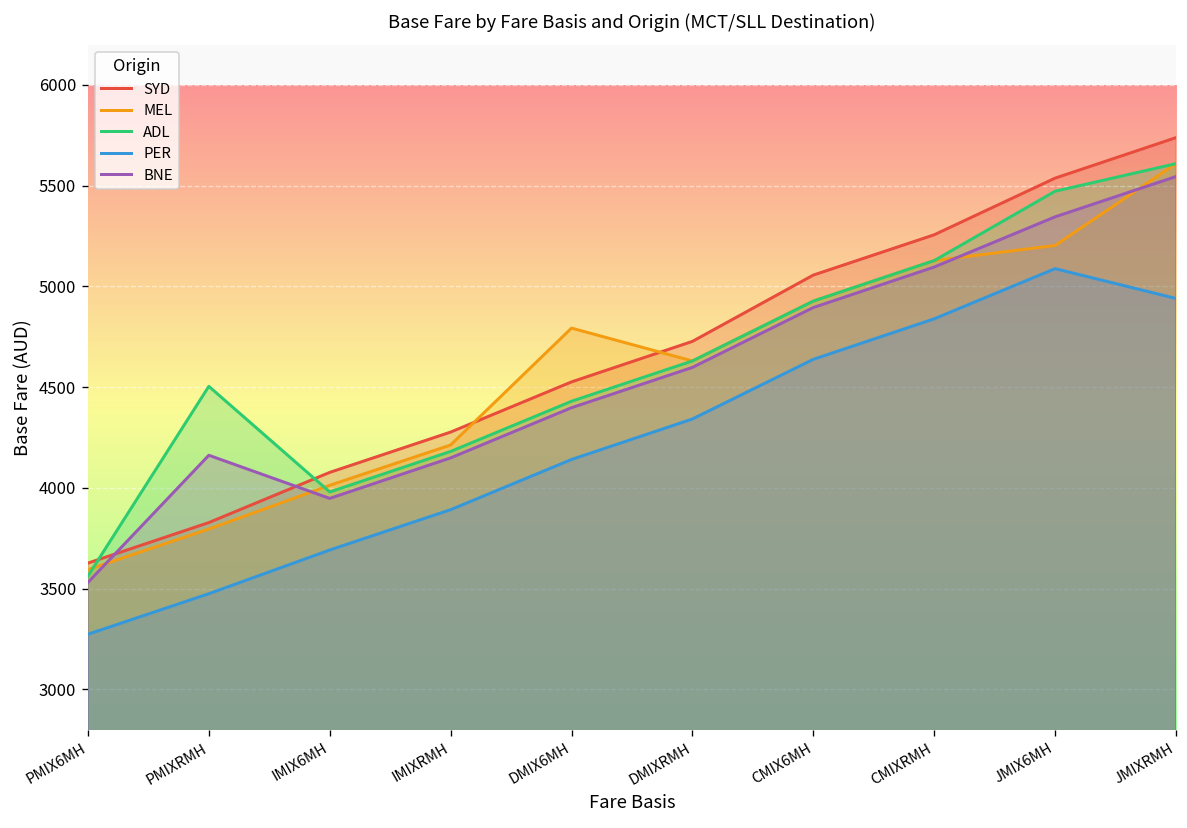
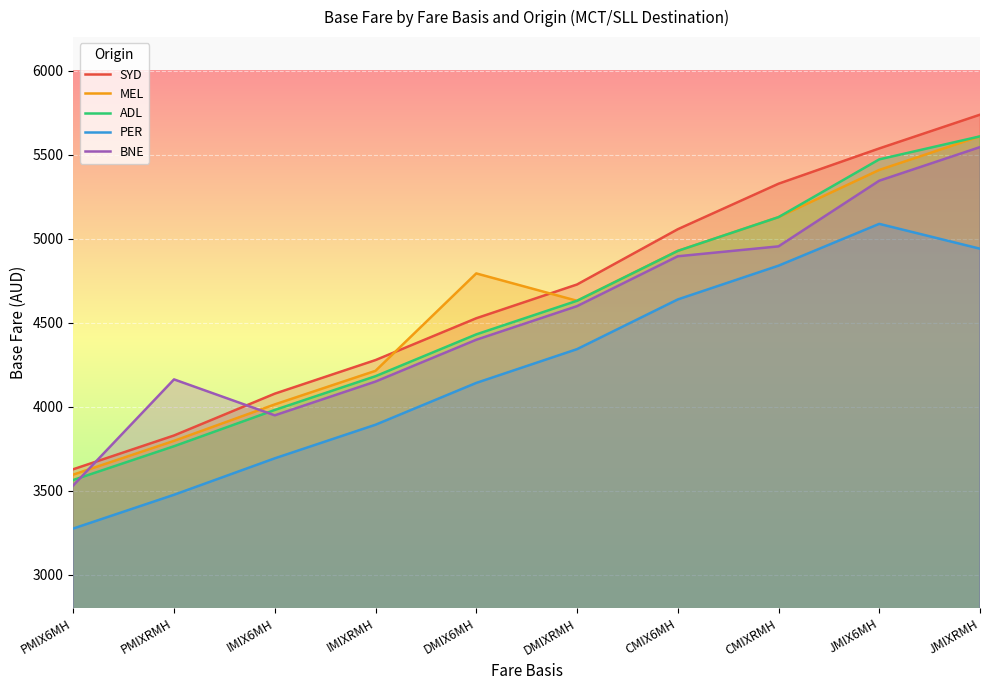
  {
    "SYD": {
      "PMIX6MH": 3630,
      "PMIXRMH": 3830,
      "IMIX6MH": 4080,
      "IMIXRMH": 4280,
      "DMIX6MH": 4530,
      "DMIXRMH": 4730,
      "CMIX6MH": 5060,
-     "CMIXRMH": 5260,
+     "CMIXRMH": 5330,
      "JMIX6MH": 5540,
      "JMIXRMH": 5740
    },
    "MEL": {
      "PMIX6MH": 3600,
      "PMIXRMH": 3800,
      "IMIX6MH": 4010,
      "IMIXRMH": 4210,
      "DMIX6MH": 4790,
-     "JMIX6MH": 5200
+     "JMIX6MH": 5410
    },
    "ADL": {
      "PMIX6MH": 3560,
-     "PMIXRMH": 4500,
+     "PMIXRMH": 3760,
      "IMIX6MH": 3980,
      "IMIXRMH": 4180,
      "DMIX6MH": 4430,
      "JMIX6MH": 5470
    },
    "PER": {
      "PMIX6MH": 3270,
      "PMIXRMH": 3480,
      "IMIX6MH": 3690,
      "IMIXRMH": 3890,
      "DMIX6MH": 4140,
      "DMIXRMH": 4340,
      "CMIX6MH": 4640,
      "CMIXRMH": 4840,
      "JMIX6MH": 5090,
      "JMIXRMH": 4940
    },
    "BNE": {
      "PMIX6MH": 3530,
      "PMIXRMH": 4160,
      "IMIX6MH": 3950,
      "IMIXRMH": 4150,
      "DMIX6MH": 4400,
      "DMIXRMH": 4600,
      "CMIX6MH": 4900,
-     "CMIXRMH": 5100,
+     "CMIXRMH": 4950,
      "JMIX6MH": 5350,
      "JMIXRMH": 5550
    }
  }
